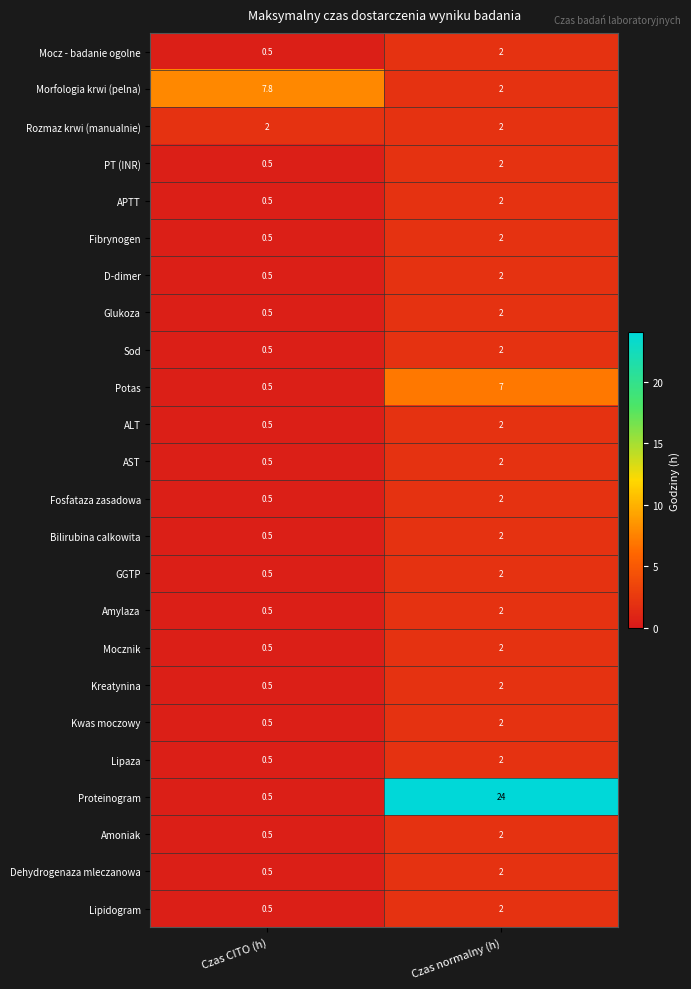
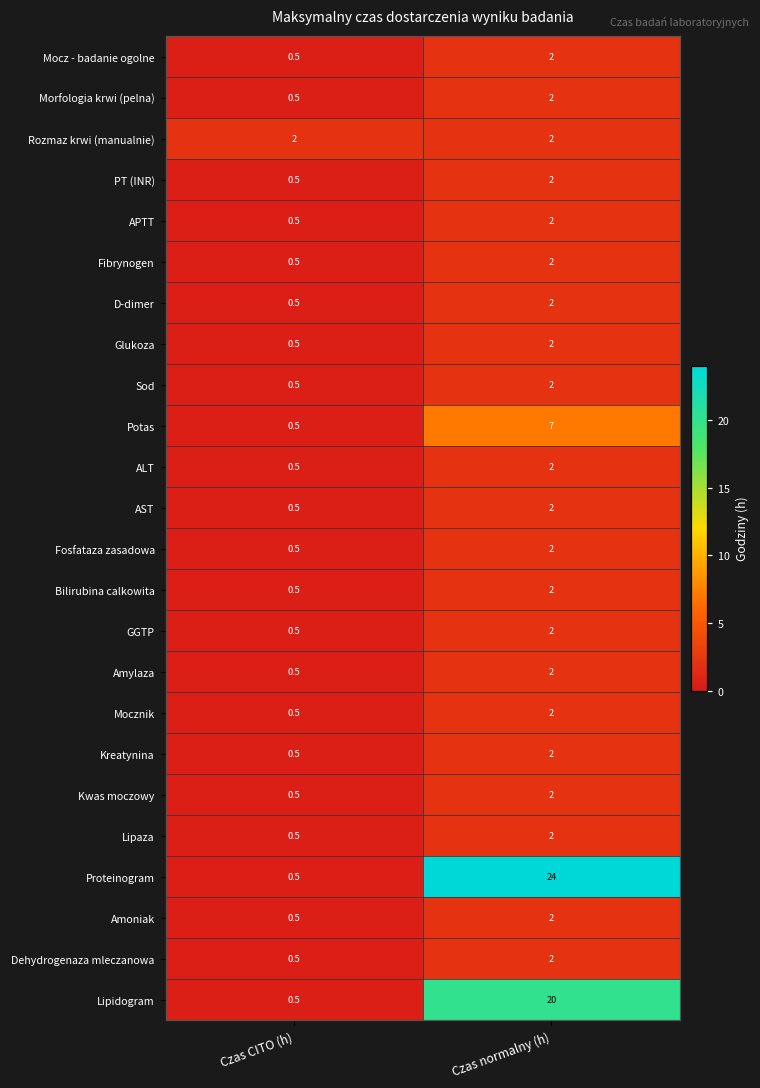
  {
    "Mocz - badanie ogolne": {
      "Czas CITO (h)": 0.5,
      "Czas normalny (h)": 2
    },
    "Morfologia krwi (pelna)": {
-     "Czas CITO (h)": 7.8,
+     "Czas CITO (h)": 0.5,
      "Czas normalny (h)": 2
    },
    "Rozmaz krwi (manualnie)": {
      "Czas CITO (h)": 2,
      "Czas normalny (h)": 2
    },
    "PT (INR)": {
      "Czas CITO (h)": 0.5,
      "Czas normalny (h)": 2
    },
    "APTT": {
      "Czas CITO (h)": 0.5,
      "Czas normalny (h)": 2
    },
    "Fibrynogen": {
      "Czas CITO (h)": 0.5,
      "Czas normalny (h)": 2
    },
    "D-dimer": {
      "Czas CITO (h)": 0.5,
      "Czas normalny (h)": 2
    },
    "Glukoza": {
      "Czas CITO (h)": 0.5,
      "Czas normalny (h)": 2
    },
    "Sod": {
      "Czas CITO (h)": 0.5,
      "Czas normalny (h)": 2
    },
    "Potas": {
      "Czas CITO (h)": 0.5,
      "Czas normalny (h)": 7
    },
    "ALT": {
      "Czas CITO (h)": 0.5,
      "Czas normalny (h)": 2
    },
    "AST": {
      "Czas CITO (h)": 0.5,
      "Czas normalny (h)": 2
    },
    "Fosfataza zasadowa": {
      "Czas CITO (h)": 0.5,
      "Czas normalny (h)": 2
    },
    "Bilirubina calkowita": {
      "Czas CITO (h)": 0.5,
      "Czas normalny (h)": 2
    },
    "GGTP": {
      "Czas CITO (h)": 0.5,
      "Czas normalny (h)": 2
    },
    "Amylaza": {
      "Czas CITO (h)": 0.5,
      "Czas normalny (h)": 2
    },
    "Mocznik": {
      "Czas CITO (h)": 0.5,
      "Czas normalny (h)": 2
    },
    "Kreatynina": {
      "Czas CITO (h)": 0.5,
      "Czas normalny (h)": 2
    },
    "Kwas moczowy": {
      "Czas CITO (h)": 0.5,
      "Czas normalny (h)": 2
    },
    "Lipaza": {
      "Czas CITO (h)": 0.5,
      "Czas normalny (h)": 2
    },
    "Proteinogram": {
      "Czas CITO (h)": 0.5,
      "Czas normalny (h)": 24
    },
    "Amoniak": {
      "Czas CITO (h)": 0.5,
      "Czas normalny (h)": 2
    },
    "Dehydrogenaza mleczanowa": {
      "Czas CITO (h)": 0.5,
      "Czas normalny (h)": 2
    },
    "Lipidogram": {
      "Czas CITO (h)": 0.5,
-     "Czas normalny (h)": 2
+     "Czas normalny (h)": 20
    }
  }
